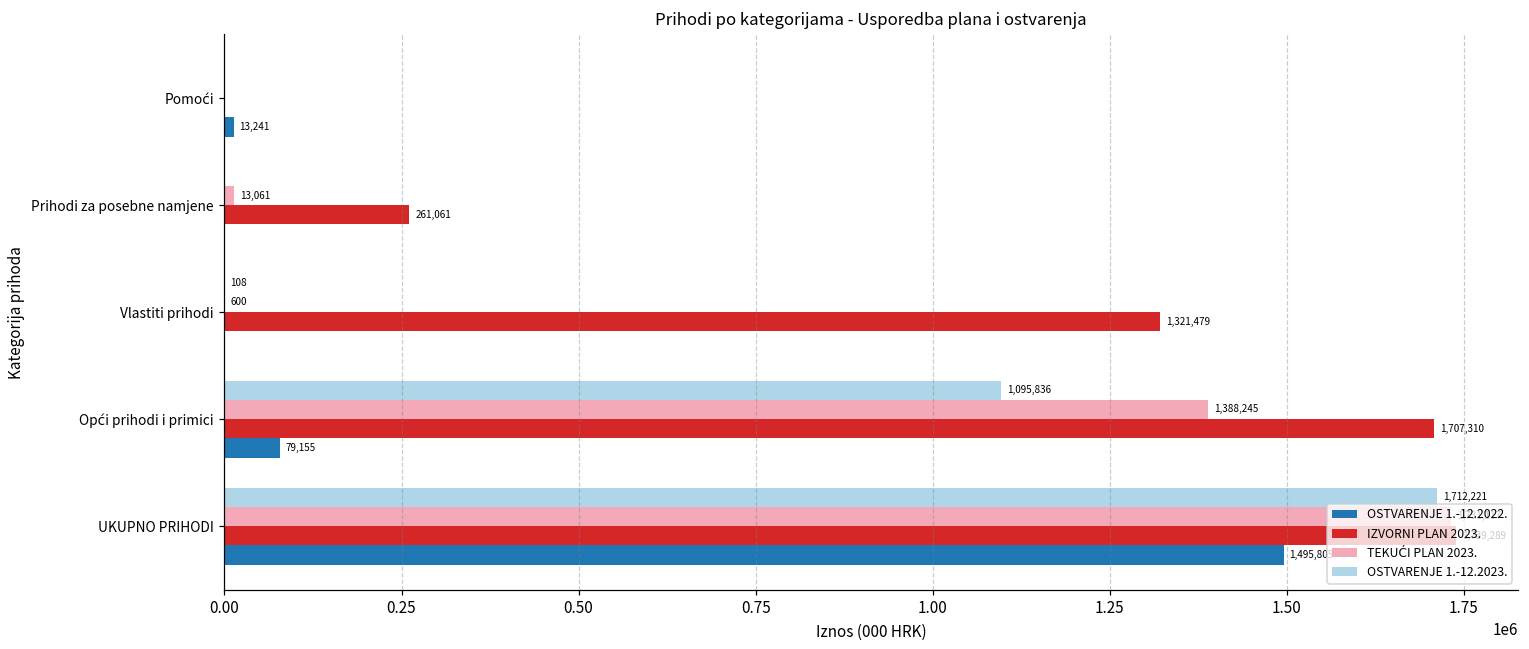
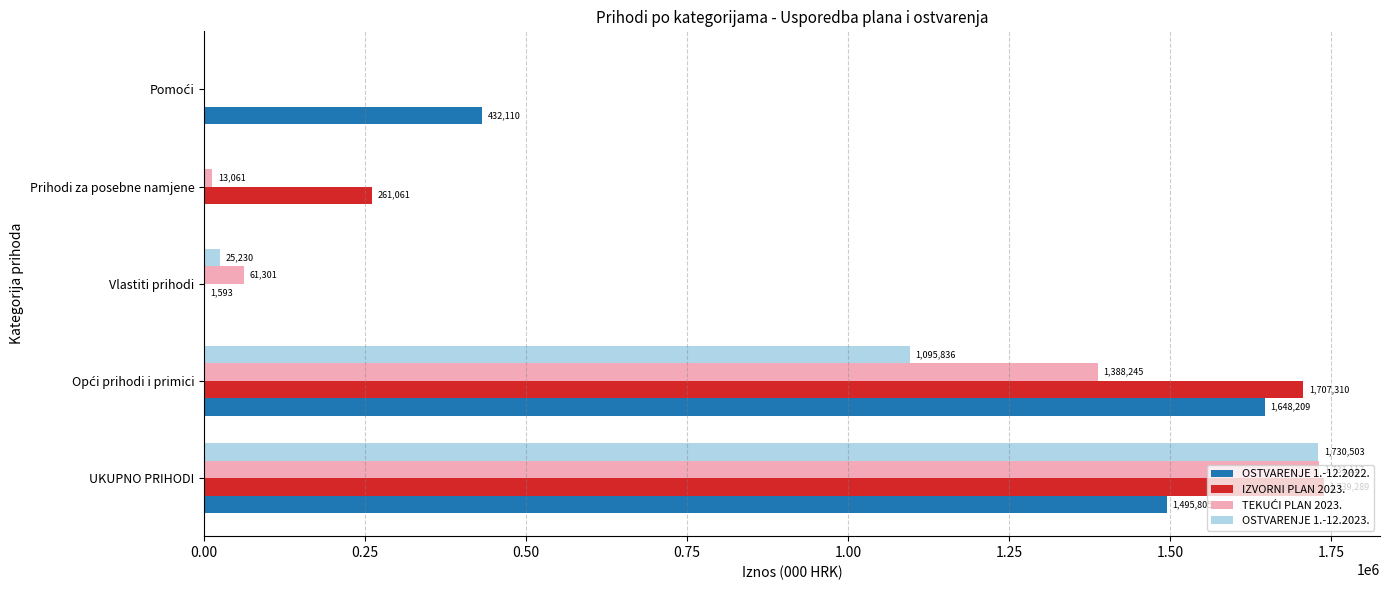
  {
    "OSTVARENJE 1.-12.2022.": {
-     "Pomoći": "13,241",
-     "Opći prihodi i primici": "79,155"
+     "Pomoći": "432,110",
+     "Opći prihodi i primici": "1,648,209"
    },
    "IZVORNI PLAN 2023.": {
      "Prihodi za posebne namjene": "261,061",
-     "Vlastiti prihodi": "1,321,479",
+     "Vlastiti prihodi": "1,593",
      "Opći prihodi i primici": "1,707,310"
    },
    "TEKUĆI PLAN 2023.": {
      "Prihodi za posebne namjene": "13,061",
-     "Vlastiti prihodi": "600",
+     "Vlastiti prihodi": "61,301",
      "Opći prihodi i primici": "1,388,245"
    },
    "OSTVARENJE 1.-12.2023.": {
-     "Vlastiti prihodi": "108",
+     "Vlastiti prihodi": "25,230",
      "Opći prihodi i primici": "1,095,836",
-     "UKUPNO PRIHODI": "1,712,221"
+     "UKUPNO PRIHODI": "1,730,503"
    }
  }
